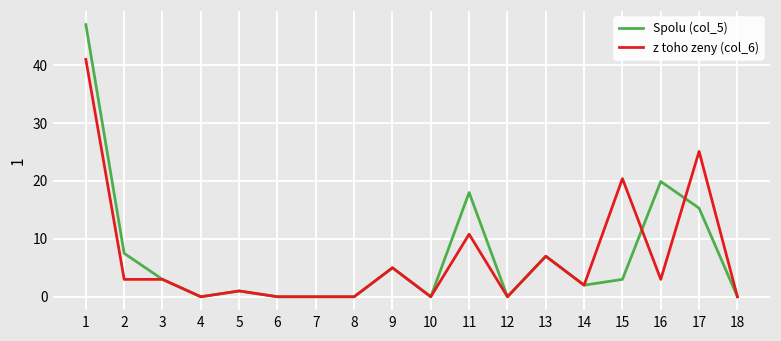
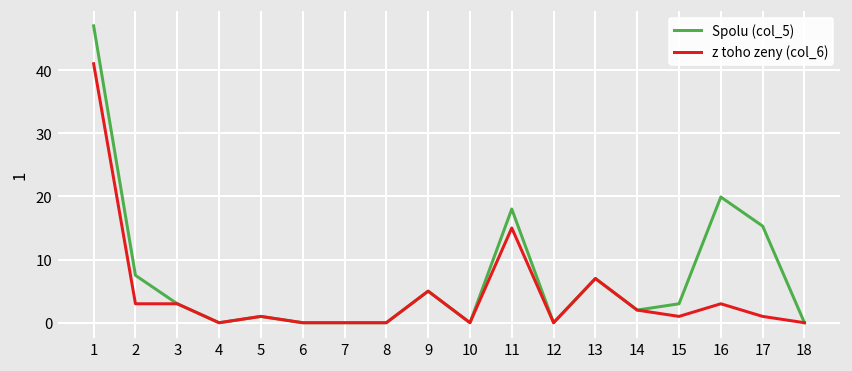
  {
    "Spolu (col_5)": {
      "1": 47,
      "2": 8,
      "11": 18,
      "15": 3,
      "16": 20,
      "17": 15
    },
    "z toho zeny (col_6)": {
      "1": 41,
      "2": 3,
-     "11": 11,
-     "15": 20,
+     "11": 15,
+     "15": 1,
      "16": 3,
-     "17": 25
+     "17": 1
    }
  }
